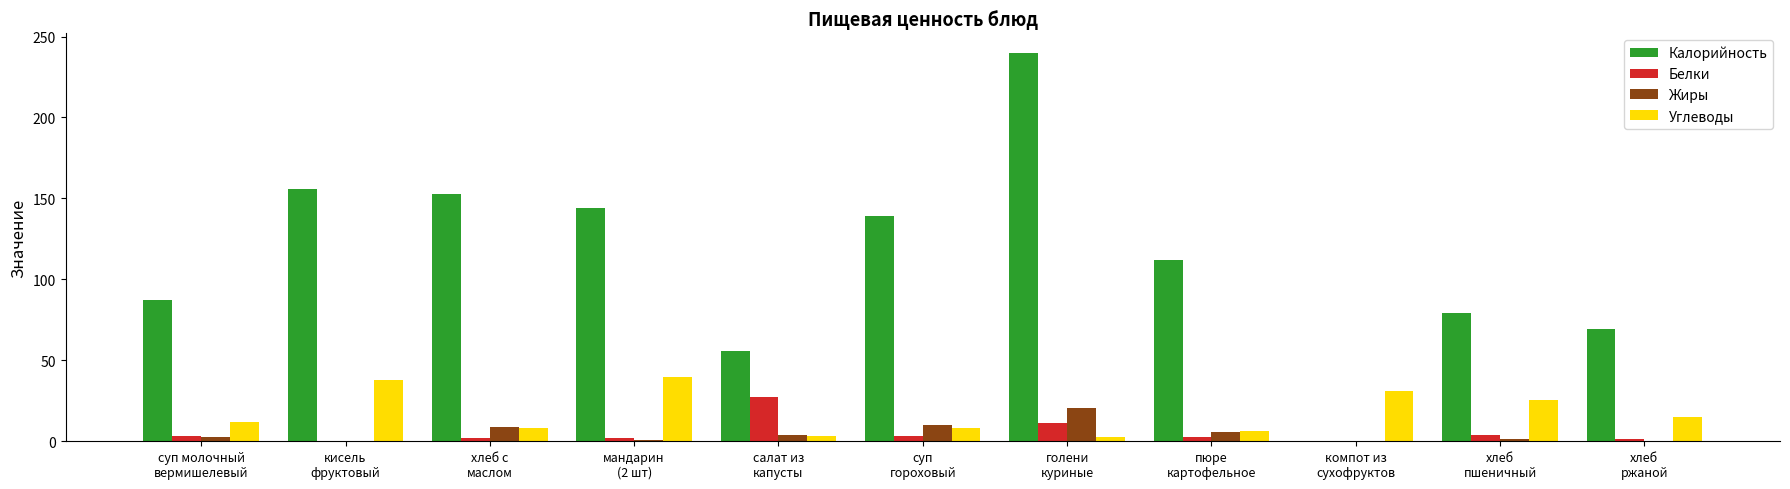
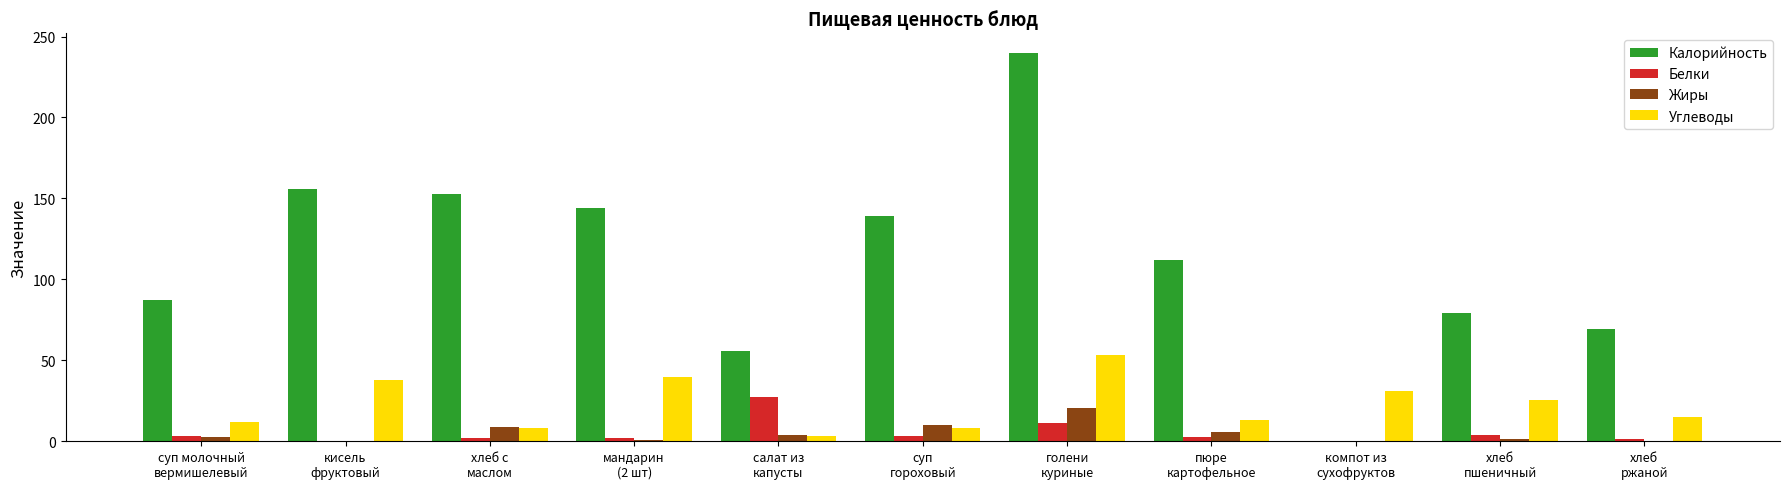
  {
    "Калорийность": {
      "суп молочный вермишелевый": 87,
      "кисель фруктовый": 156,
      "хлеб с маслом": 153,
      "мандарин (2 шт)": 144,
      "салат из капусты": 56,
      "суп гороховый": 139,
      "голени куриные": 240,
      "пюре картофельное": 112,
      "компот из сухофруктов": 0,
      "хлеб пшеничный": 79,
      "хлеб ржаной": 70
    },
    "Белки": {
      "суп молочный вермишелевый": 3,
      "хлеб с маслом": 2,
      "мандарин (2 шт)": 2,
      "салат из капусты": 28,
      "суп гороховый": 4,
      "голени куриные": 11,
      "пюре картофельное": 3,
      "хлеб пшеничный": 4,
      "хлеб ржаной": 2
    },
    "Жиры": {
      "суп молочный вермишелевый": 3,
      "кисель фруктовый": 0,
      "хлеб с маслом": 9,
      "салат из капусты": 4,
      "суп гороховый": 10,
      "голени куриные": 21,
      "пюре картофельное": 6
    },
    "Углеводы": {
      "суп молочный вермишелевый": 12,
      "кисель фруктовый": 38,
      "хлеб с маслом": 8,
      "мандарин (2 шт)": 40,
      "салат из капусты": 3,
      "суп гороховый": 8,
-     "голени куриные": 3,
-     "пюре картофельное": 7,
+     "голени куриные": 54,
+     "пюре картофельное": 13,
      "компот из сухофруктов": 31,
      "хлеб пшеничный": 26,
      "хлеб ржаной": 15
    }
  }
